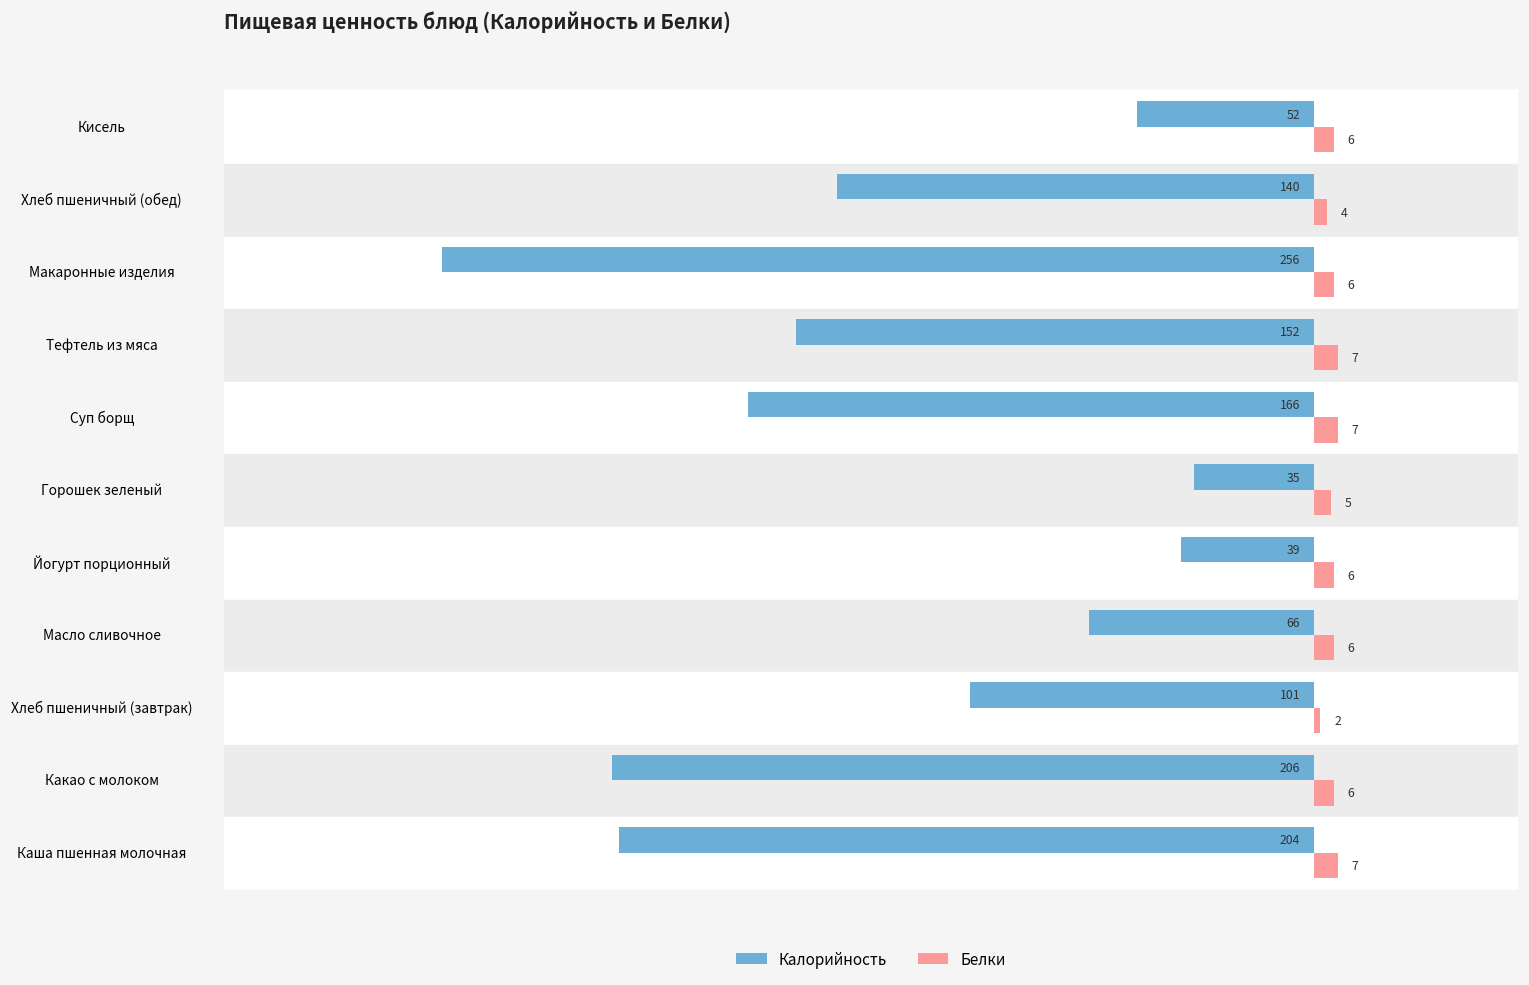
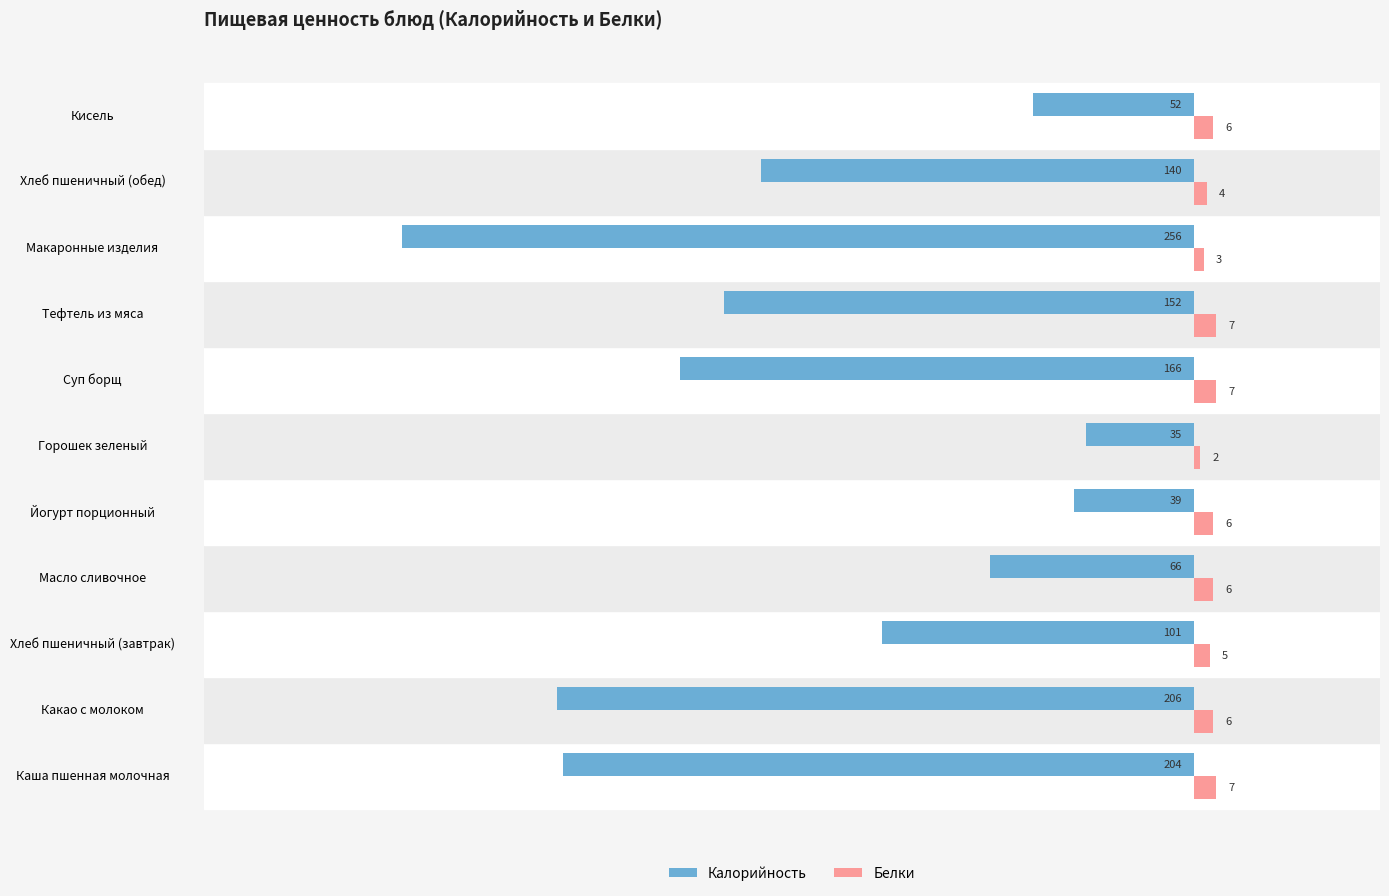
  {
    "Белки": {
      "Кисель": 6,
      "Хлеб пшеничный (обед)": 4,
-     "Макаронные изделия": 6,
+     "Макаронные изделия": 3,
      "Тефтель из мяса": 7,
      "Суп борщ": 7,
-     "Горошек зеленый": 5,
+     "Горошек зеленый": 2,
      "Йогурт порционный": 6,
      "Масло сливочное": 6,
-     "Хлеб пшеничный (завтрак)": 2,
+     "Хлеб пшеничный (завтрак)": 5,
      "Какао с молоком": 6,
      "Каша пшенная молочная": 7
    }
  }
